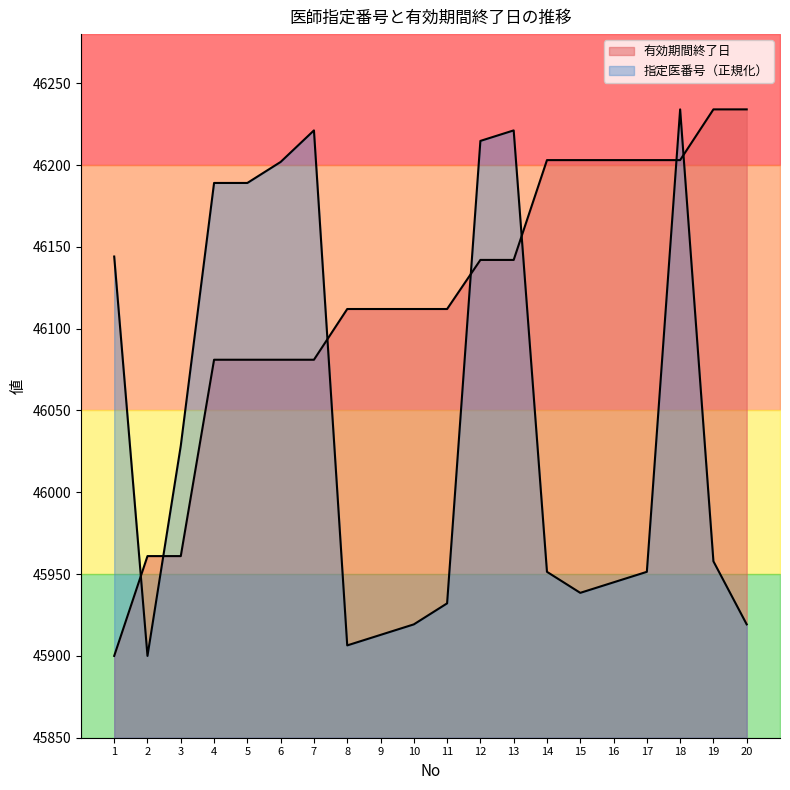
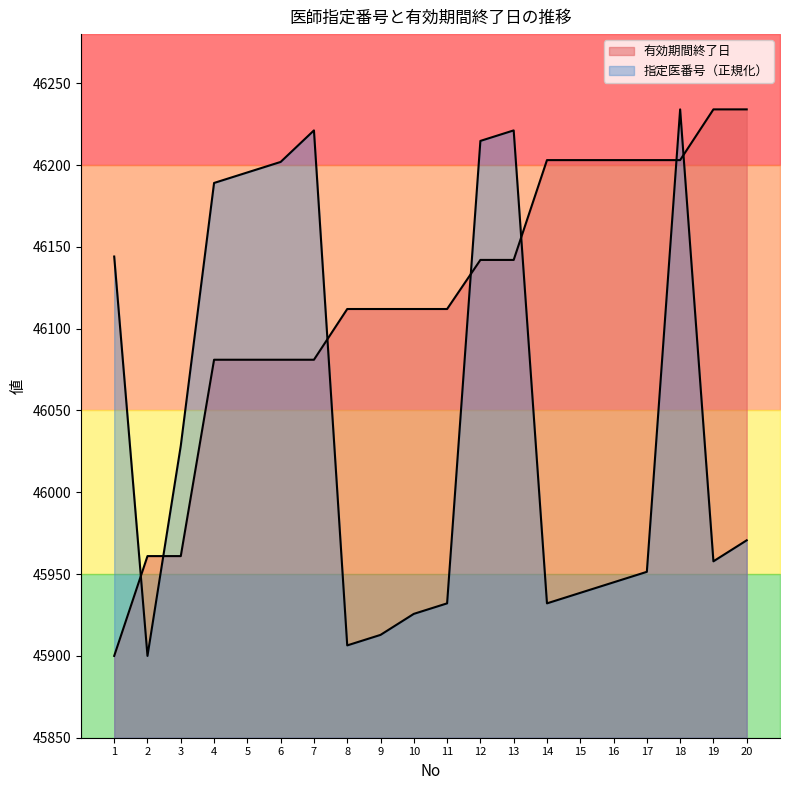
  {
    "指定医番号（正規化）": {
      "1": 46144,
      "2": 45900,
      "3": 46028,
      "4": 46189,
-     "5": 46189,
+     "5": 46195,
      "6": 46202,
      "7": 46221,
      "8": 45906,
      "9": 45913,
-     "10": 45919,
+     "10": 45926,
      "11": 45932,
      "12": 46215,
      "13": 46221,
-     "14": 45951,
+     "14": 45932,
      "15": 45939,
      "16": 45945,
      "17": 45951,
      "18": 46234,
      "19": 45958,
-     "20": 45919
+     "20": 45971
    }
  }
